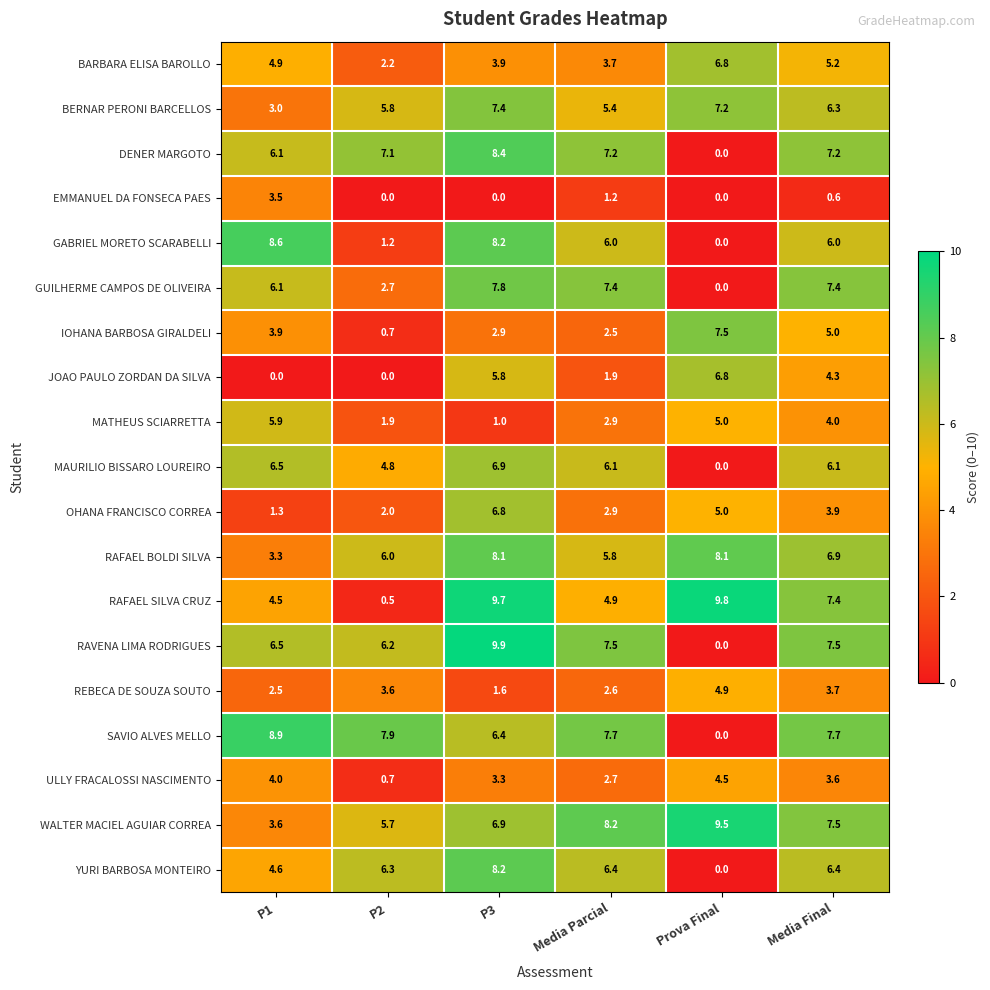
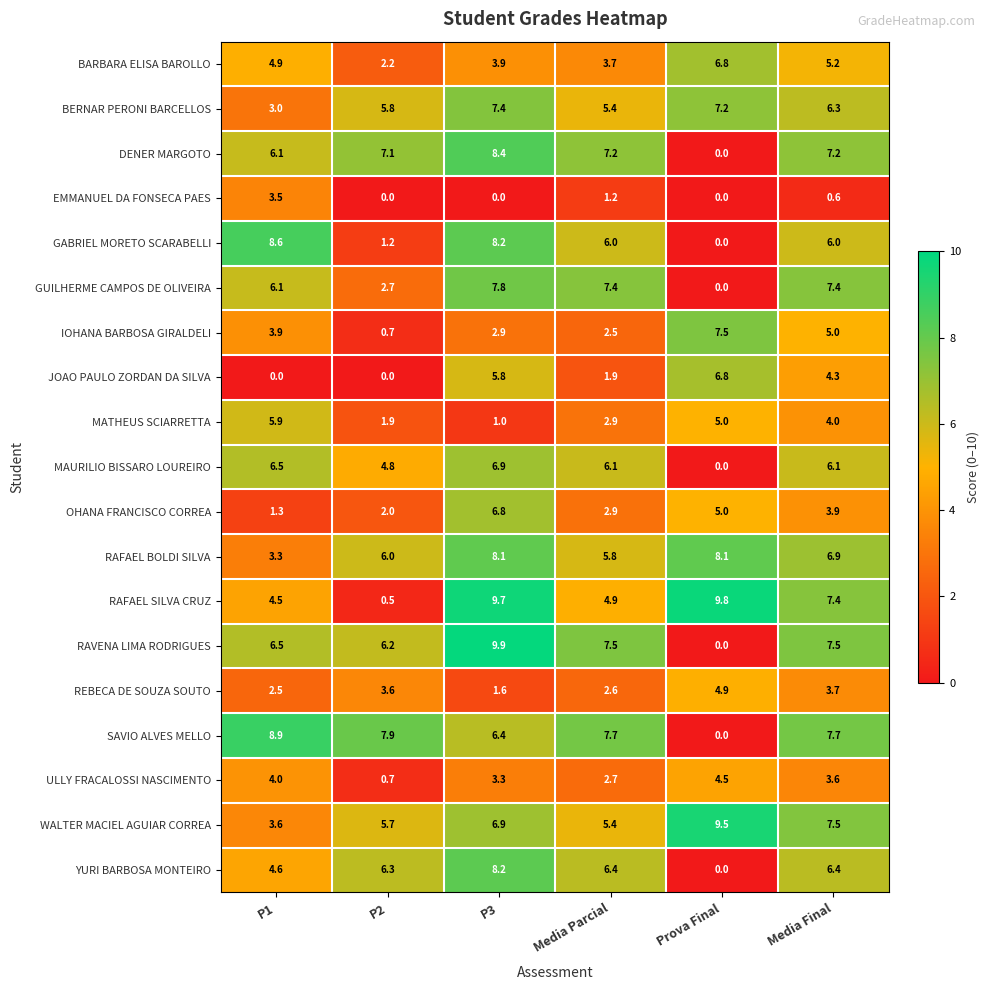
  {
    "BARBARA ELISA BAROLLO": {
      "P1": 4.9,
      "P2": 2.2,
      "P3": 3.9,
      "Media Parcial": 3.7,
      "Prova Final": 6.8,
      "Media Final": 5.2
    },
    "BERNAR PERONI BARCELLOS": {
      "P1": 3.0,
      "P2": 5.8,
      "P3": 7.4,
      "Media Parcial": 5.4,
      "Prova Final": 7.2,
      "Media Final": 6.3
    },
    "DENER MARGOTO": {
      "P1": 6.1,
      "P2": 7.1,
      "P3": 8.4,
      "Media Parcial": 7.2,
      "Prova Final": 0.0,
      "Media Final": 7.2
    },
    "EMMANUEL DA FONSECA PAES": {
      "P1": 3.5,
      "P2": 0.0,
      "P3": 0.0,
      "Media Parcial": 1.2,
      "Prova Final": 0.0,
      "Media Final": 0.6
    },
    "GABRIEL MORETO SCARABELLI": {
      "P1": 8.6,
      "P2": 1.2,
      "P3": 8.2,
      "Media Parcial": 6.0,
      "Prova Final": 0.0,
      "Media Final": 6.0
    },
    "GUILHERME CAMPOS DE OLIVEIRA": {
      "P1": 6.1,
      "P2": 2.7,
      "P3": 7.8,
      "Media Parcial": 7.4,
      "Prova Final": 0.0,
      "Media Final": 7.4
    },
    "IOHANA BARBOSA GIRALDELI": {
      "P1": 3.9,
      "P2": 0.7,
      "P3": 2.9,
      "Media Parcial": 2.5,
      "Prova Final": 7.5,
      "Media Final": 5.0
    },
    "JOAO PAULO ZORDAN DA SILVA": {
      "P1": 0.0,
      "P2": 0.0,
      "P3": 5.8,
      "Media Parcial": 1.9,
      "Prova Final": 6.8,
      "Media Final": 4.3
    },
    "MATHEUS SCIARRETTA": {
      "P1": 5.9,
      "P2": 1.9,
      "P3": 1.0,
      "Media Parcial": 2.9,
      "Prova Final": 5.0,
      "Media Final": 4.0
    },
    "MAURILIO BISSARO LOUREIRO": {
      "P1": 6.5,
      "P2": 4.8,
      "P3": 6.9,
      "Media Parcial": 6.1,
      "Prova Final": 0.0,
      "Media Final": 6.1
    },
    "OHANA FRANCISCO CORREA": {
      "P1": 1.3,
      "P2": 2.0,
      "P3": 6.8,
      "Media Parcial": 2.9,
      "Prova Final": 5.0,
      "Media Final": 3.9
    },
    "RAFAEL BOLDI SILVA": {
      "P1": 3.3,
      "P2": 6.0,
      "P3": 8.1,
      "Media Parcial": 5.8,
      "Prova Final": 8.1,
      "Media Final": 6.9
    },
    "RAFAEL SILVA CRUZ": {
      "P1": 4.5,
      "P2": 0.5,
      "P3": 9.7,
      "Media Parcial": 4.9,
      "Prova Final": 9.8,
      "Media Final": 7.4
    },
    "RAVENA LIMA RODRIGUES": {
      "P1": 6.5,
      "P2": 6.2,
      "P3": 9.9,
      "Media Parcial": 7.5,
      "Prova Final": 0.0,
      "Media Final": 7.5
    },
    "REBECA DE SOUZA SOUTO": {
      "P1": 2.5,
      "P2": 3.6,
      "P3": 1.6,
      "Media Parcial": 2.6,
      "Prova Final": 4.9,
      "Media Final": 3.7
    },
    "SAVIO ALVES MELLO": {
      "P1": 8.9,
      "P2": 7.9,
      "P3": 6.4,
      "Media Parcial": 7.7,
      "Prova Final": 0.0,
      "Media Final": 7.7
    },
    "ULLY FRACALOSSI NASCIMENTO": {
      "P1": 4.0,
      "P2": 0.7,
      "P3": 3.3,
      "Media Parcial": 2.7,
      "Prova Final": 4.5,
      "Media Final": 3.6
    },
    "WALTER MACIEL AGUIAR CORREA": {
      "P1": 3.6,
      "P2": 5.7,
      "P3": 6.9,
-     "Media Parcial": 8.2,
+     "Media Parcial": 5.4,
      "Prova Final": 9.5,
      "Media Final": 7.5
    },
    "YURI BARBOSA MONTEIRO": {
      "P1": 4.6,
      "P2": 6.3,
      "P3": 8.2,
      "Media Parcial": 6.4,
      "Prova Final": 0.0,
      "Media Final": 6.4
    }
  }
